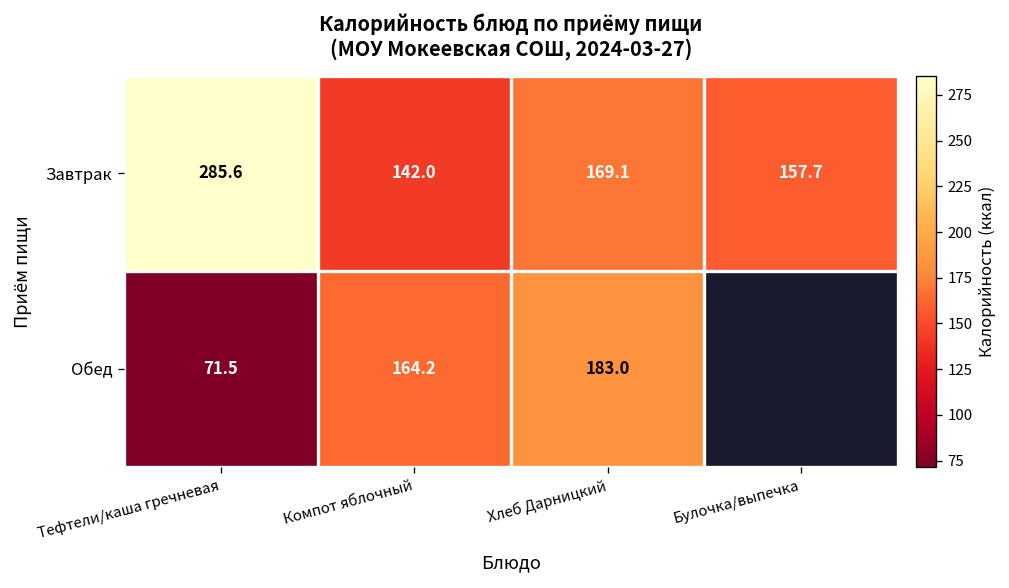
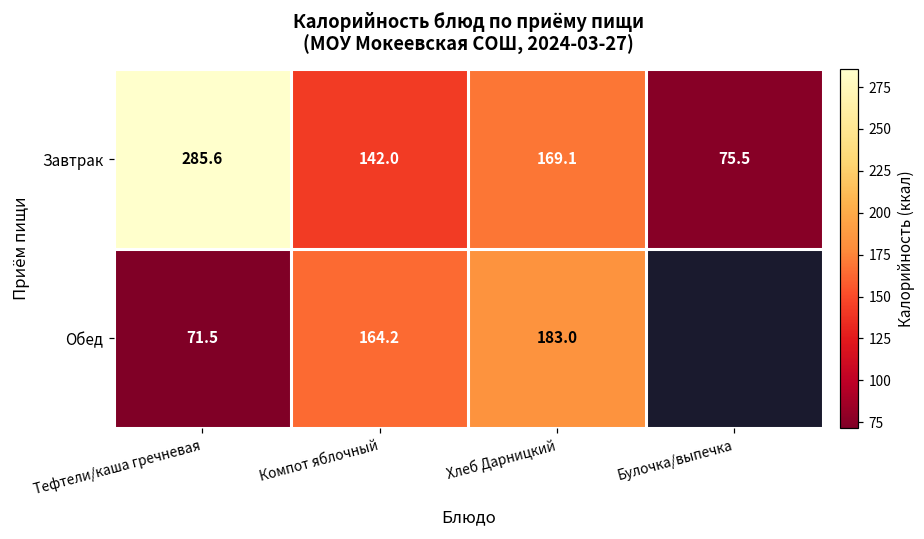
  {
    "Завтрак": {
      "Тефтели/каша гречневая": 285.6,
      "Компот яблочный": 142.0,
      "Хлеб Дарницкий": 169.1,
-     "Булочка/выпечка": 157.7
+     "Булочка/выпечка": 75.5
    },
    "Обед": {
      "Тефтели/каша гречневая": 71.5,
      "Компот яблочный": 164.2,
      "Хлеб Дарницкий": 183.0
    }
  }
